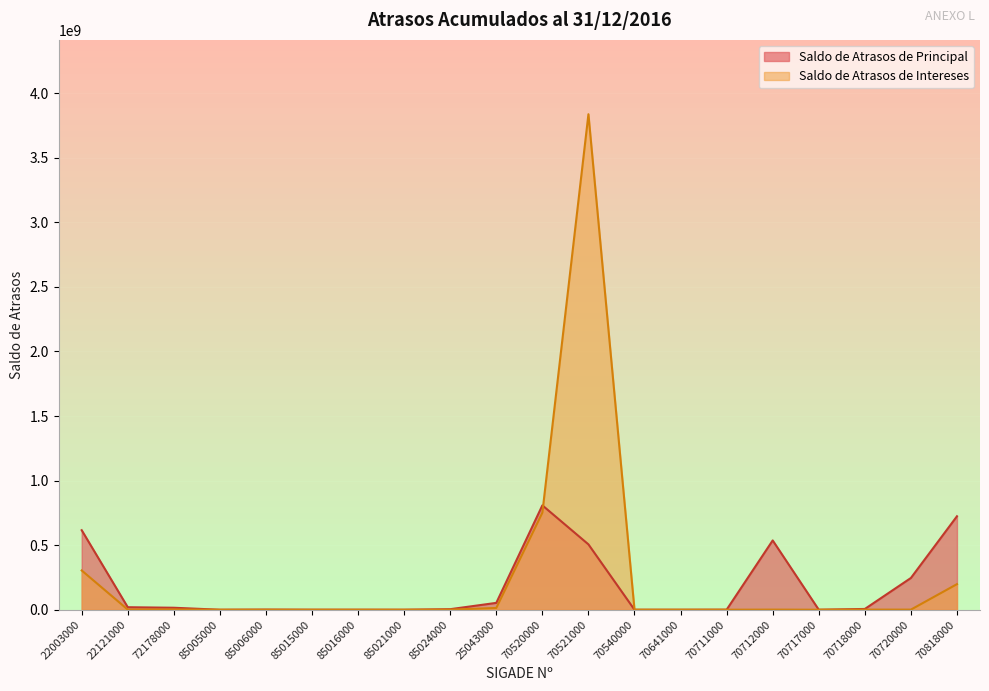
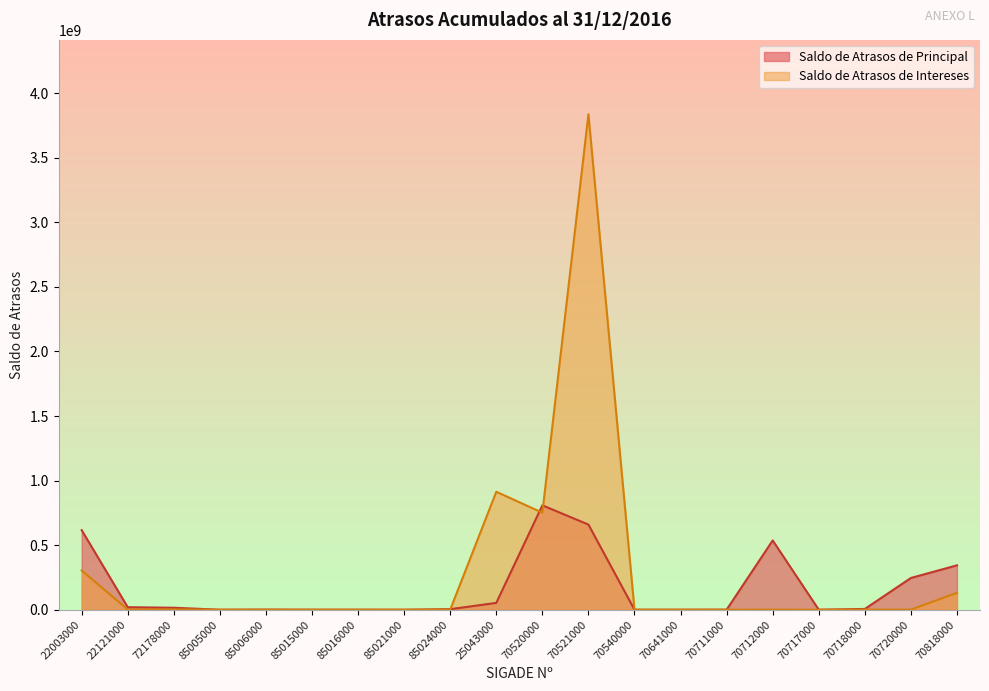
  {
    "Saldo de Atrasos de Principal": {
      "22003000": 620000000,
      "25043000": 50000000,
      "70520000": 810000000,
-     "70521000": 510000000,
+     "70521000": 660000000,
      "70712000": 540000000,
      "70720000": 250000000,
-     "70818000": 720000000
+     "70818000": 340000000
    },
    "Saldo de Atrasos de Intereses": {
      "22003000": 300000000,
-     "25043000": 10000000,
+     "25043000": 910000000,
      "70520000": 750000000,
      "70521000": 3840000000,
      "70712000": 0,
      "70720000": 0,
-     "70818000": 200000000
+     "70818000": 130000000
    }
  }
